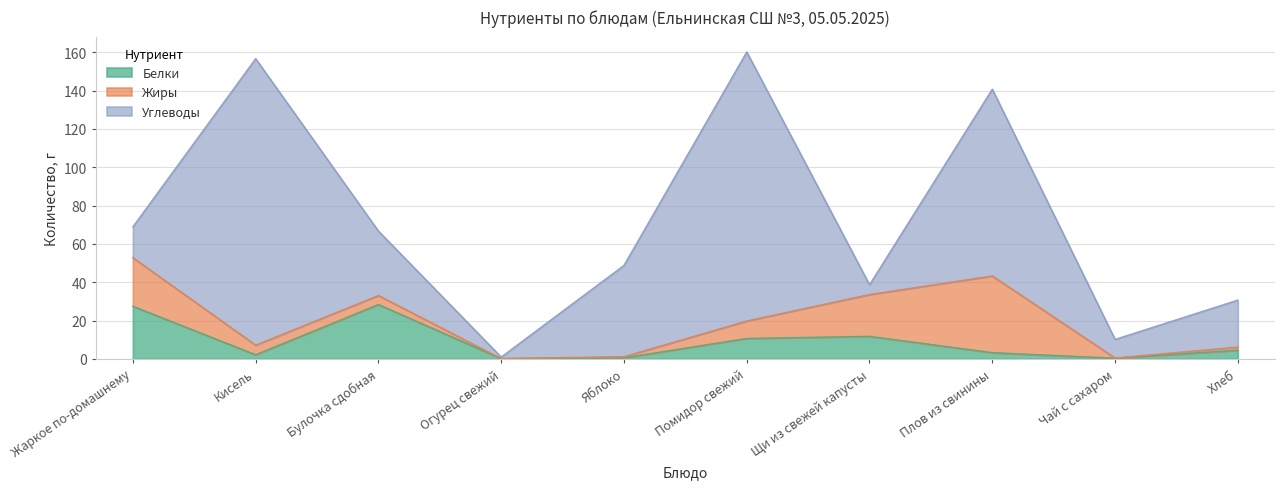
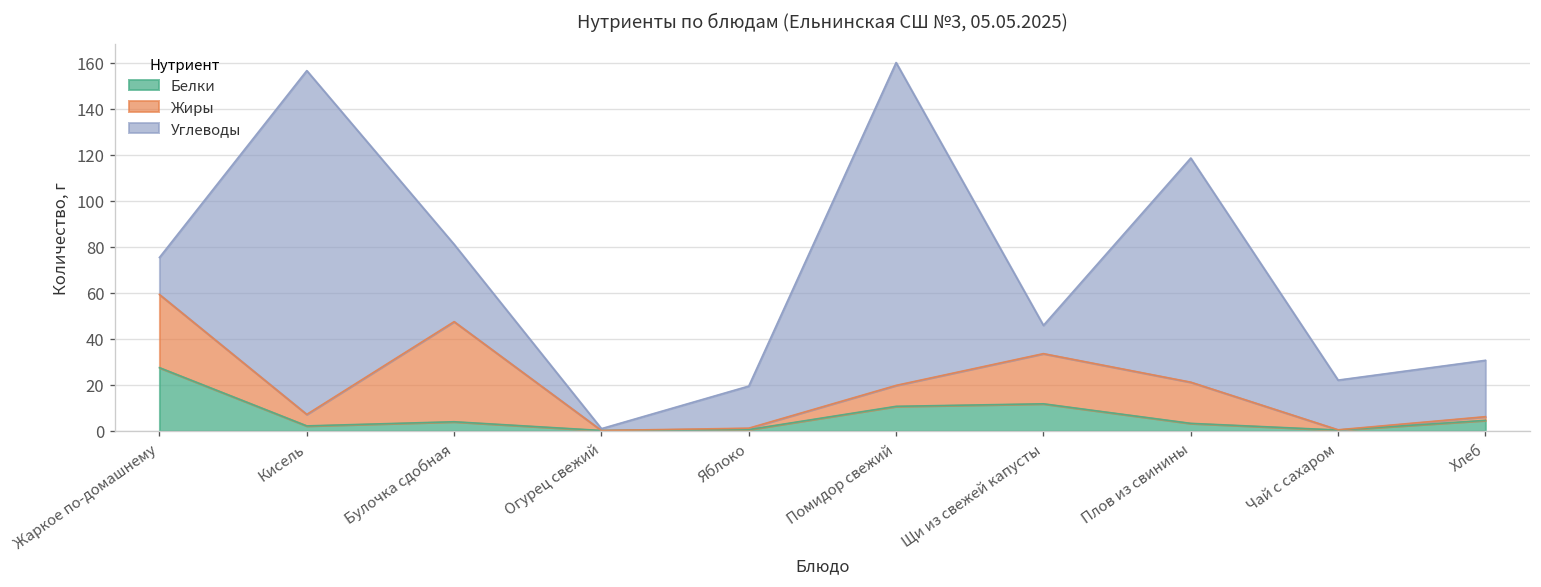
  {
    "Белки": {
      "Жаркое по-домашнему": 28,
      "Кисель": 2,
-     "Булочка сдобная": 28,
+     "Булочка сдобная": 4,
      "Помидор свежий": 11,
      "Щи из свежей капусты": 12,
      "Плов из свинины": 3,
      "Хлеб": 5
    },
    "Жиры": {
-     "Жаркое по-домашнему": 25,
+     "Жаркое по-домашнему": 32,
      "Кисель": 5,
-     "Булочка сдобная": 5,
+     "Булочка сдобная": 44,
      "Помидор свежий": 9,
      "Щи из свежей капусты": 22,
-     "Плов из свинины": 40,
+     "Плов из свинины": 18,
      "Хлеб": 2
    },
    "Углеводы": {
      "Жаркое по-домашнему": 16,
      "Кисель": 149,
      "Булочка сдобная": 34,
-     "Яблоко": 48,
+     "Яблоко": 18,
      "Помидор свежий": 140,
-     "Щи из свежей капусты": 5,
+     "Щи из свежей капусты": 12,
      "Плов из свинины": 97,
-     "Чай с сахаром": 10,
+     "Чай с сахаром": 22,
      "Хлеб": 25
    }
  }
